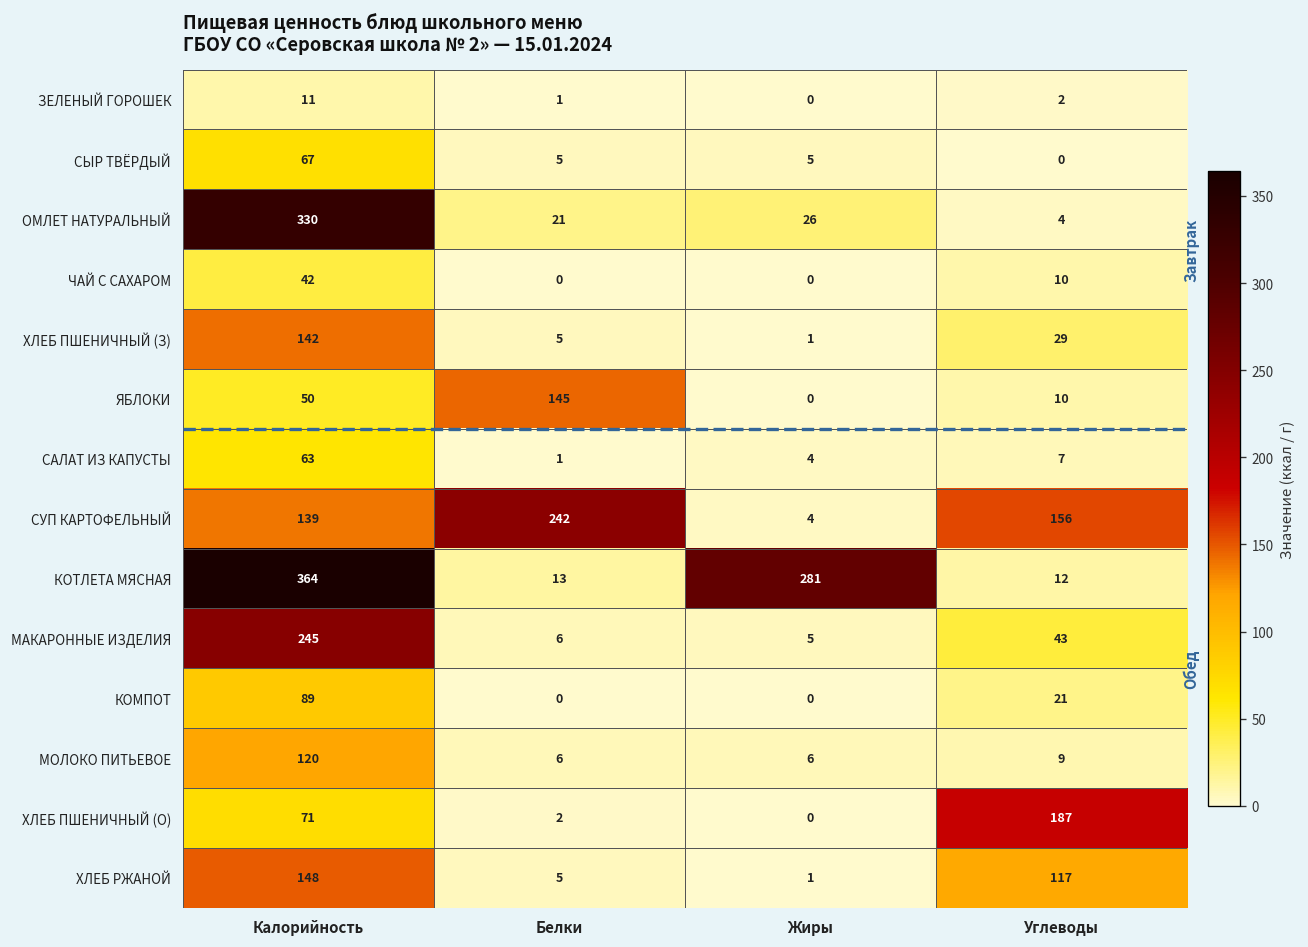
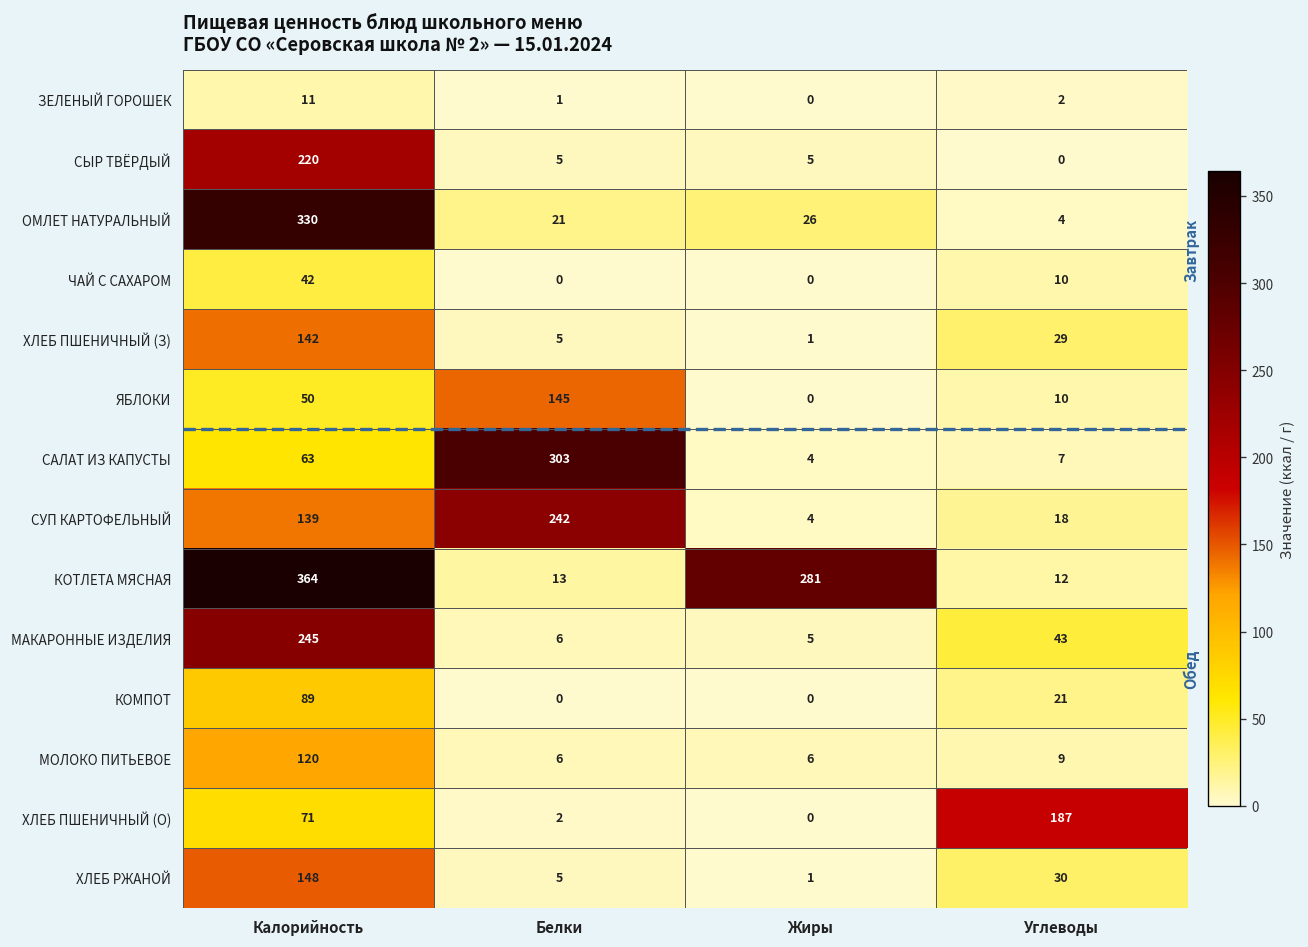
  {
    "ЗЕЛЕНЫЙ ГОРОШЕК": {
      "Калорийность": 11,
      "Белки": 1,
      "Жиры": 0,
      "Углеводы": 2
    },
    "СЫР ТВЁРДЫЙ": {
-     "Калорийность": 67,
+     "Калорийность": 220,
      "Белки": 5,
      "Жиры": 5,
      "Углеводы": 0
    },
    "ОМЛЕТ НАТУРАЛЬНЫЙ": {
      "Калорийность": 330,
      "Белки": 21,
      "Жиры": 26,
      "Углеводы": 4
    },
    "ЧАЙ С САХАРОМ": {
      "Калорийность": 42,
      "Белки": 0,
      "Жиры": 0,
      "Углеводы": 10
    },
    "ХЛЕБ ПШЕНИЧНЫЙ (З)": {
      "Калорийность": 142,
      "Белки": 5,
      "Жиры": 1,
      "Углеводы": 29
    },
    "ЯБЛОКИ": {
      "Калорийность": 50,
      "Белки": 145,
      "Жиры": 0,
      "Углеводы": 10
    },
    "САЛАТ ИЗ КАПУСТЫ": {
      "Калорийность": 63,
-     "Белки": 1,
+     "Белки": 303,
      "Жиры": 4,
      "Углеводы": 7
    },
    "СУП КАРТОФЕЛЬНЫЙ": {
      "Калорийность": 139,
      "Белки": 242,
      "Жиры": 4,
-     "Углеводы": 156
+     "Углеводы": 18
    },
    "КОТЛЕТА МЯСНАЯ": {
      "Калорийность": 364,
      "Белки": 13,
      "Жиры": 281,
      "Углеводы": 12
    },
    "МАКАРОННЫЕ ИЗДЕЛИЯ": {
      "Калорийность": 245,
      "Белки": 6,
      "Жиры": 5,
      "Углеводы": 43
    },
    "КОМПОТ": {
      "Калорийность": 89,
      "Белки": 0,
      "Жиры": 0,
      "Углеводы": 21
    },
    "МОЛОКО ПИТЬЕВОЕ": {
      "Калорийность": 120,
      "Белки": 6,
      "Жиры": 6,
      "Углеводы": 9
    },
    "ХЛЕБ ПШЕНИЧНЫЙ (О)": {
      "Калорийность": 71,
      "Белки": 2,
      "Жиры": 0,
      "Углеводы": 187
    },
    "ХЛЕБ РЖАНОЙ": {
      "Калорийность": 148,
      "Белки": 5,
      "Жиры": 1,
-     "Углеводы": 117
+     "Углеводы": 30
    }
  }
